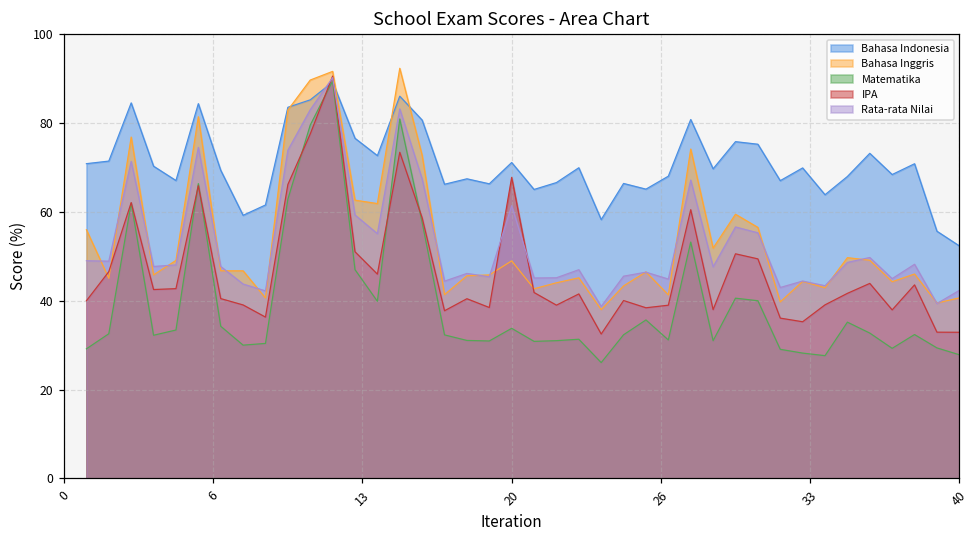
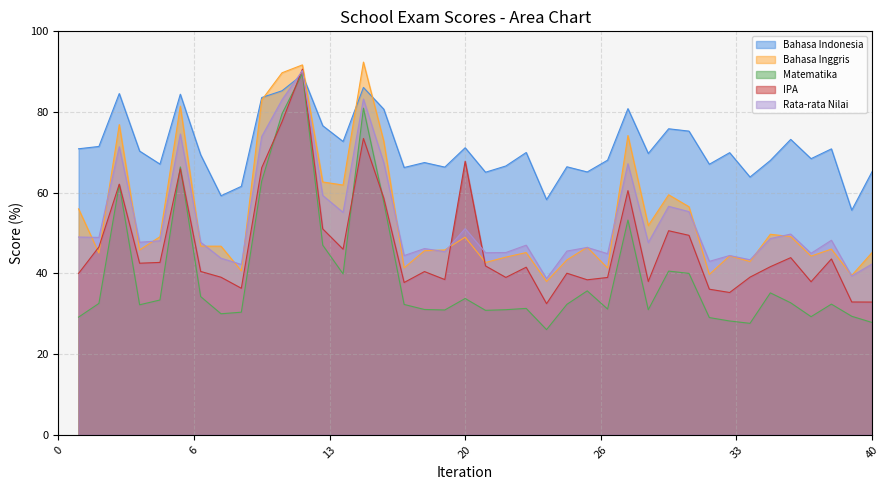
  {
    "Bahasa Indonesia": {
      "20": 71,
-     "40": 52
+     "40": 65
    },
    "Bahasa Inggris": {
      "20": 49,
-     "40": 41
+     "40": 45
    },
    "Matematika": {
      "20": 34,
      "40": 28
    },
    "IPA": {
      "20": 68,
      "40": 33
    },
    "Rata-rata Nilai": {
-     "20": 61,
+     "20": 51,
      "40": 42
    }
  }
